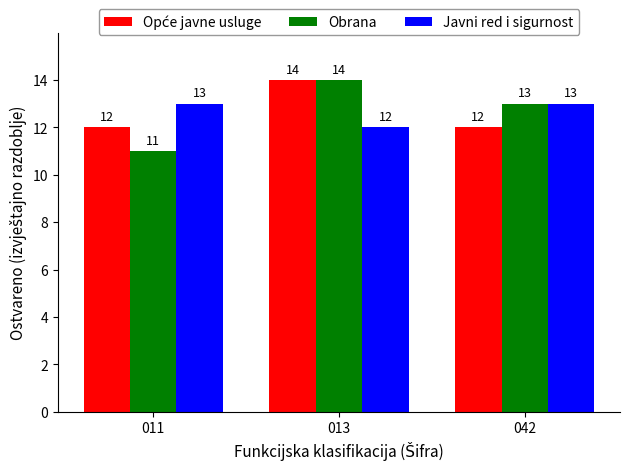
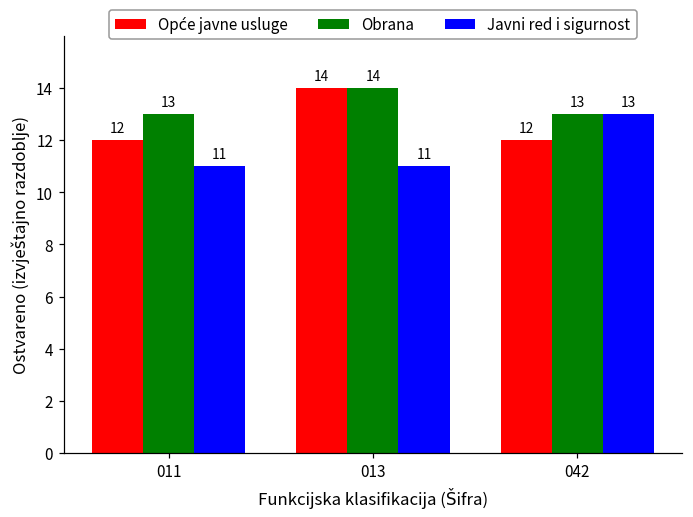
  {
    "Opće javne usluge": {
      "011": 12,
      "013": 14,
      "042": 12
    },
    "Obrana": {
-     "011": 11,
+     "011": 13,
      "013": 14,
      "042": 13
    },
    "Javni red i sigurnost": {
-     "011": 13,
-     "013": 12,
+     "011": 11,
+     "013": 11,
      "042": 13
    }
  }
